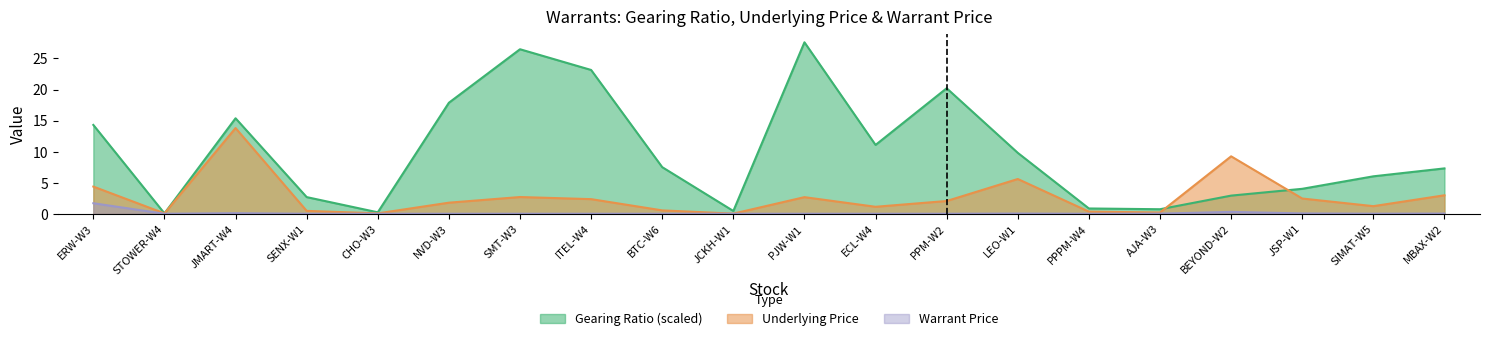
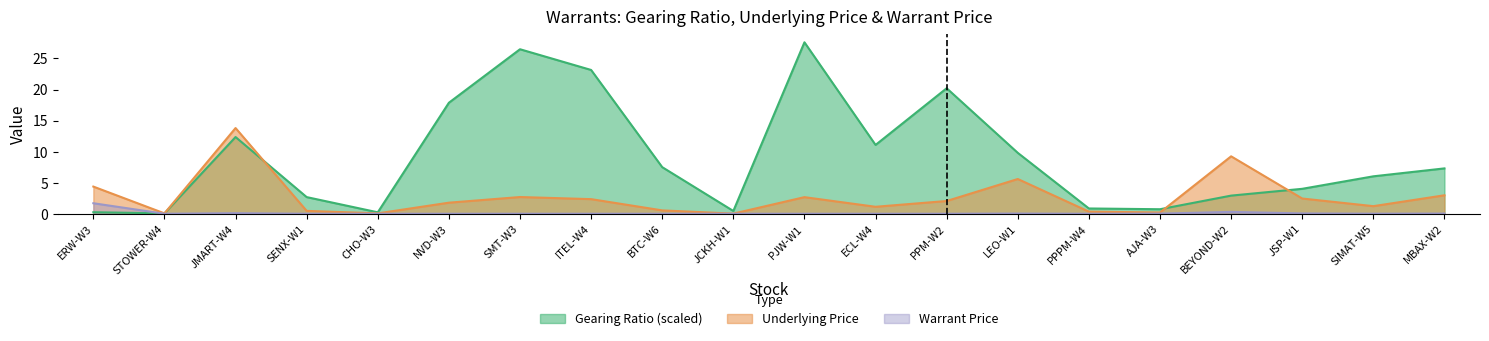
  {
    "Gearing Ratio (scaled)": {
-     "ERW-W3": 14,
-     "JMART-W4": 15,
+     "ERW-W3": 0,
+     "JMART-W4": 12,
      "SENX-W1": 3,
      "NVD-W3": 18,
      "SMT-W3": 26,
      "ITEL-W4": 23,
      "BTC-W6": 8,
      "JCKH-W1": 0,
      "PJW-W1": 28,
      "ECL-W4": 11,
      "PPM-W2": 20,
      "LEO-W1": 10,
      "PPPM-W4": 1,
      "AJA-W3": 1,
      "BEYOND-W2": 3,
      "JSP-W1": 4,
      "SIMAT-W5": 6,
      "MBAX-W2": 7
    },
    "Underlying Price": {
      "ERW-W3": 4,
      "JMART-W4": 14,
      "SENX-W1": 0,
      "NVD-W3": 2,
      "SMT-W3": 3,
      "ITEL-W4": 2,
      "BTC-W6": 1,
      "PJW-W1": 3,
      "ECL-W4": 1,
      "PPM-W2": 2,
      "LEO-W1": 6,
      "BEYOND-W2": 9,
      "JSP-W1": 2,
      "SIMAT-W5": 1,
      "MBAX-W2": 3
    },
    "Warrant Price": {
      "ERW-W3": 2,
      "JMART-W4": 0,
      "SENX-W1": 0,
      "NVD-W3": 0,
      "SMT-W3": 0,
      "ITEL-W4": 0,
      "BTC-W6": 0,
      "PJW-W1": 0,
      "ECL-W4": 0,
      "PPM-W2": 0,
      "LEO-W1": 0,
      "BEYOND-W2": 0,
      "JSP-W1": 0,
      "SIMAT-W5": 0,
      "MBAX-W2": 0
    }
  }
